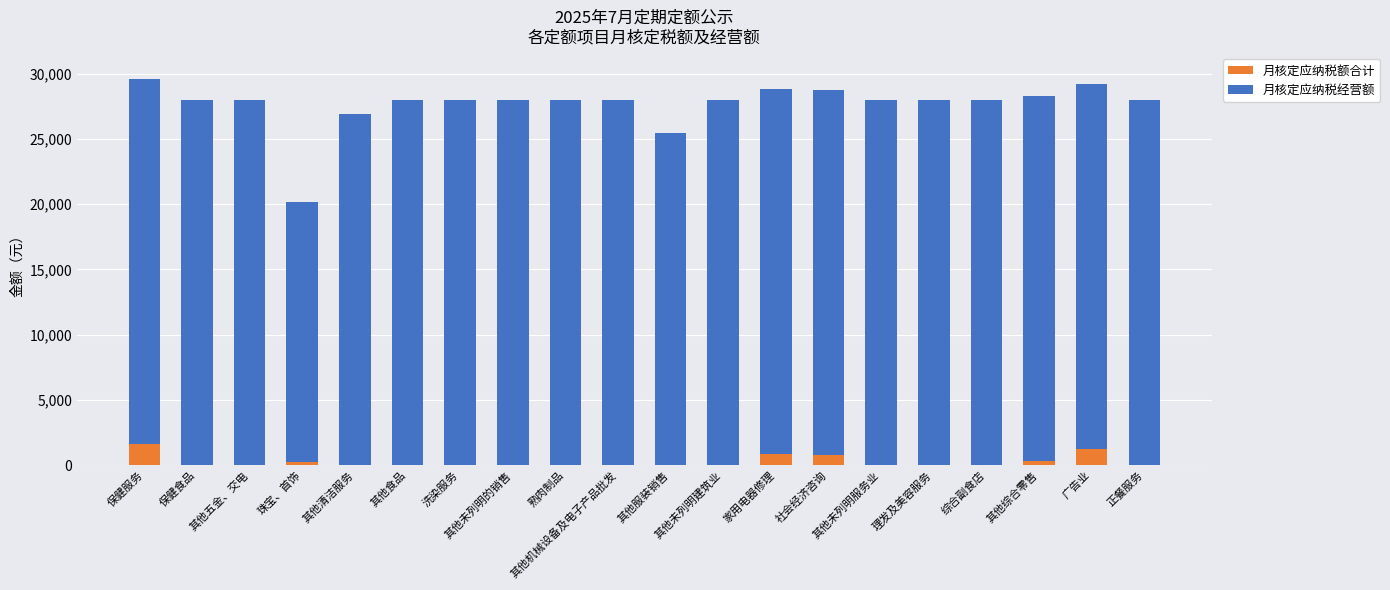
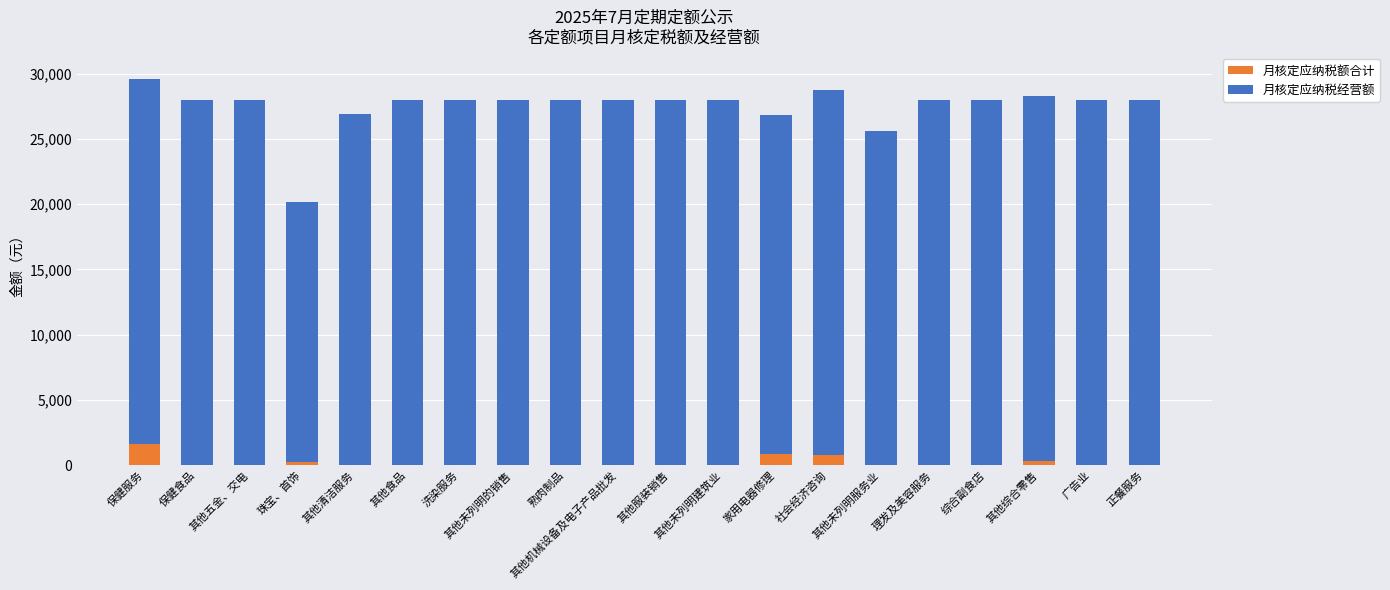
  {
    "月核定应纳税额合计": {
      "保健服务": "1,600",
      "保健食品": "0",
      "其他五金、交电": "0",
      "珠宝、首饰": "200",
      "其他清洁服务": "0",
      "其他食品": "0",
      "洗染服务": "0",
      "其他未列明的销售": "0",
      "熟肉制品": "0",
      "其他机械设备及电子产品批发": "0",
      "其他服装销售": "0",
      "其他未列明建筑业": "0",
      "家用电器修理": "800",
      "社会经济咨询": "800",
      "其他未列明服务业": "0",
      "理发及美容服务": "0",
      "综合副食店": "0",
      "其他综合零售": "300",
-     "广告业": "1,200",
+     "广告业": "0",
      "正餐服务": "0"
    },
    "月核定应纳税经营额": {
      "保健服务": "28,000",
      "保健食品": "28,000",
      "其他五金、交电": "28,000",
      "珠宝、首饰": "20,000",
      "其他清洁服务": "26,900",
      "其他食品": "28,000",
      "洗染服务": "28,000",
      "其他未列明的销售": "28,000",
      "熟肉制品": "28,000",
      "其他机械设备及电子产品批发": "28,000",
-     "其他服装销售": "25,500",
+     "其他服装销售": "28,000",
      "其他未列明建筑业": "28,000",
-     "家用电器修理": "28,000",
+     "家用电器修理": "26,000",
      "社会经济咨询": "28,000",
-     "其他未列明服务业": "28,000",
+     "其他未列明服务业": "25,600",
      "理发及美容服务": "28,000",
      "综合副食店": "28,000",
      "其他综合零售": "28,000",
      "广告业": "28,000",
      "正餐服务": "28,000"
    }
  }
